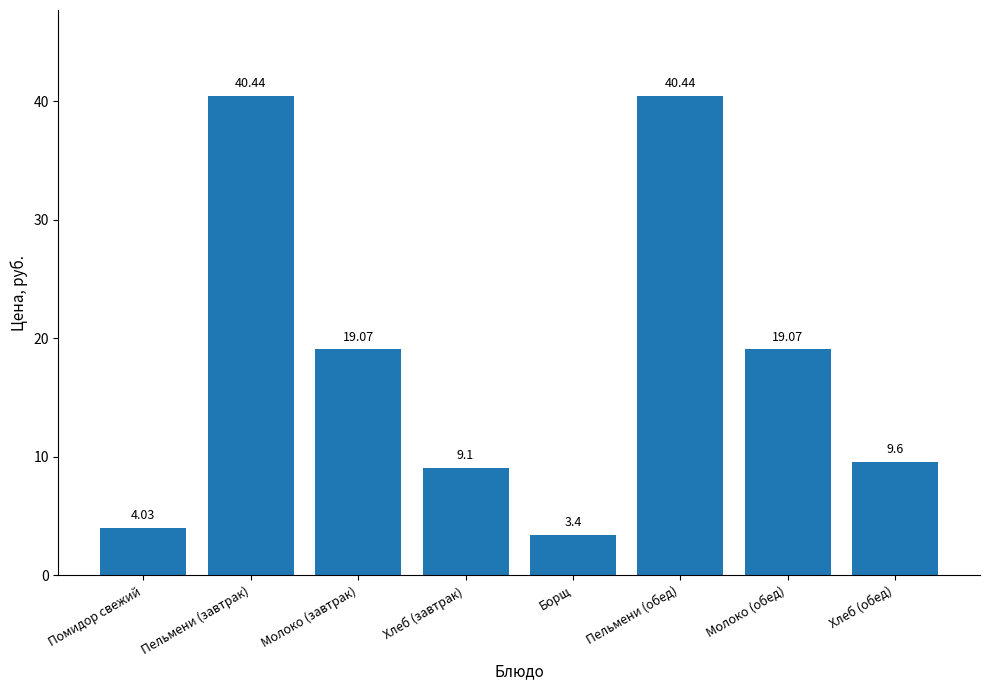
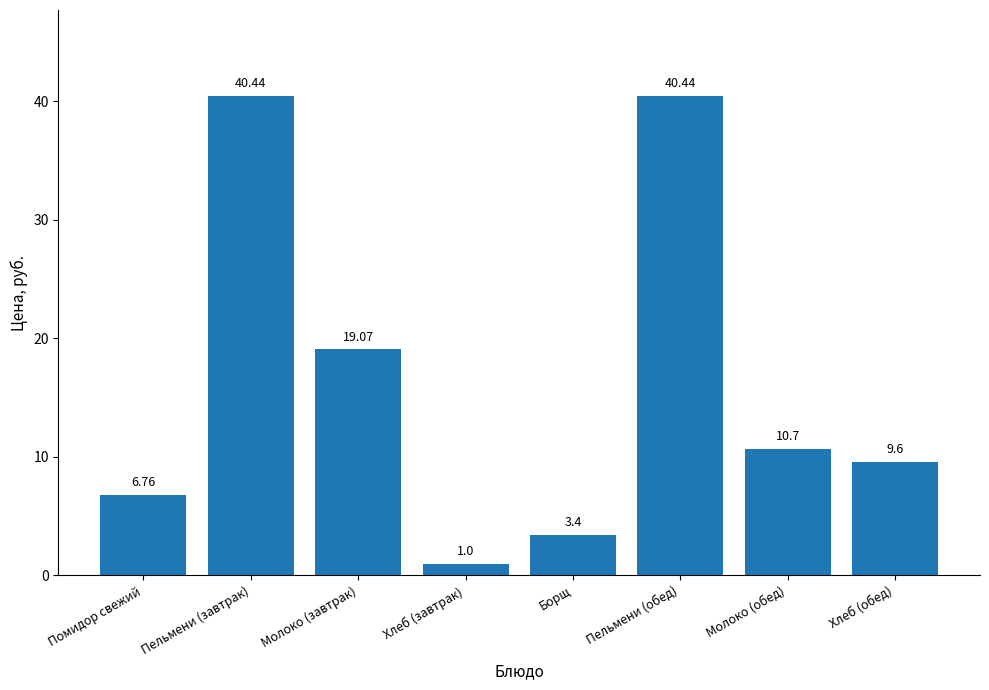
  {
-   "Помидор свежий": 4.03,
+   "Помидор свежий": 6.76,
    "Пельмени (завтрак)": 40.44,
    "Молоко (завтрак)": 19.07,
-   "Хлеб (завтрак)": 9.1,
+   "Хлеб (завтрак)": 1.0,
    "Борщ": 3.4,
    "Пельмени (обед)": 40.44,
-   "Молоко (обед)": 19.07,
+   "Молоко (обед)": 10.7,
    "Хлеб (обед)": 9.6
  }
